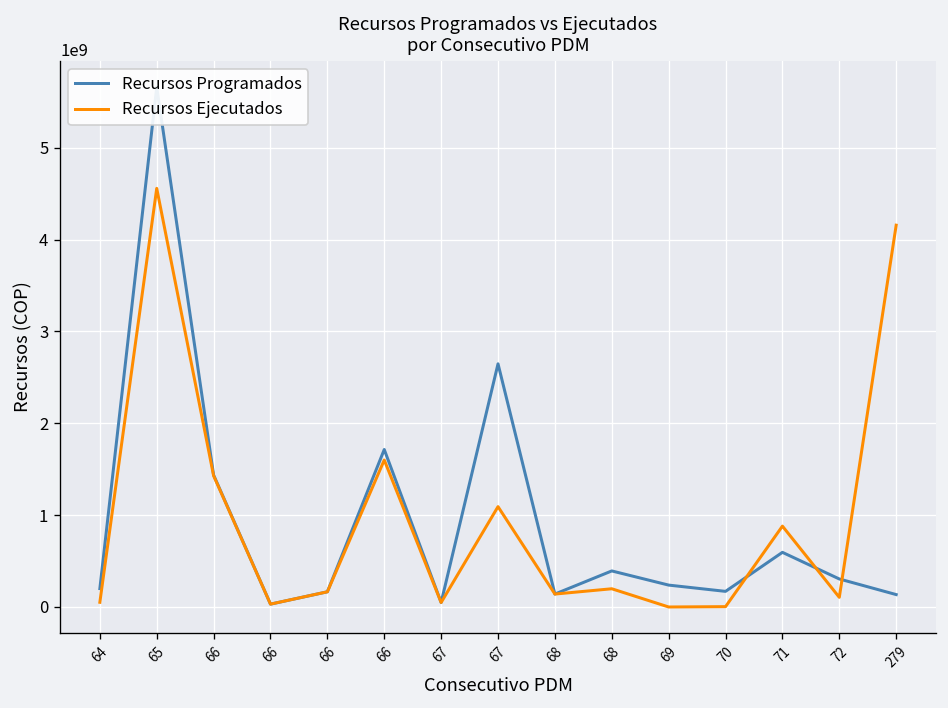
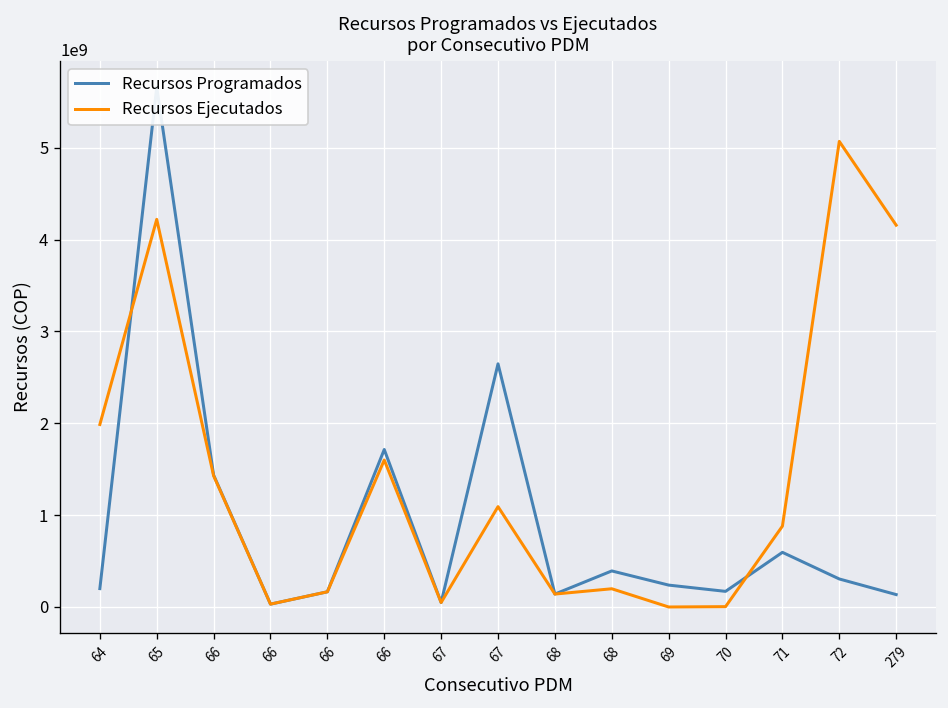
  {
    "Recursos Programados": {
      "64": 200000000,
      "69": 200000000,
      "70": 200000000,
      "71": 600000000,
      "72": 300000000,
      "279": 100000000
    },
    "Recursos Ejecutados": {
-     "64": 100000000,
-     "65": 4600000000,
+     "64": 2000000000,
+     "65": 4200000000,
      "69": 0,
      "70": 0,
      "71": 900000000,
-     "72": 100000000,
+     "72": 5100000000,
      "279": 4200000000
    }
  }
